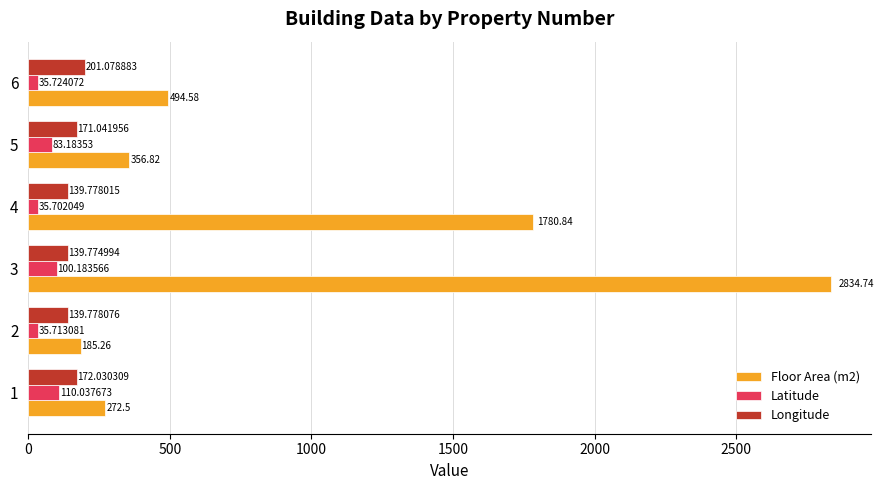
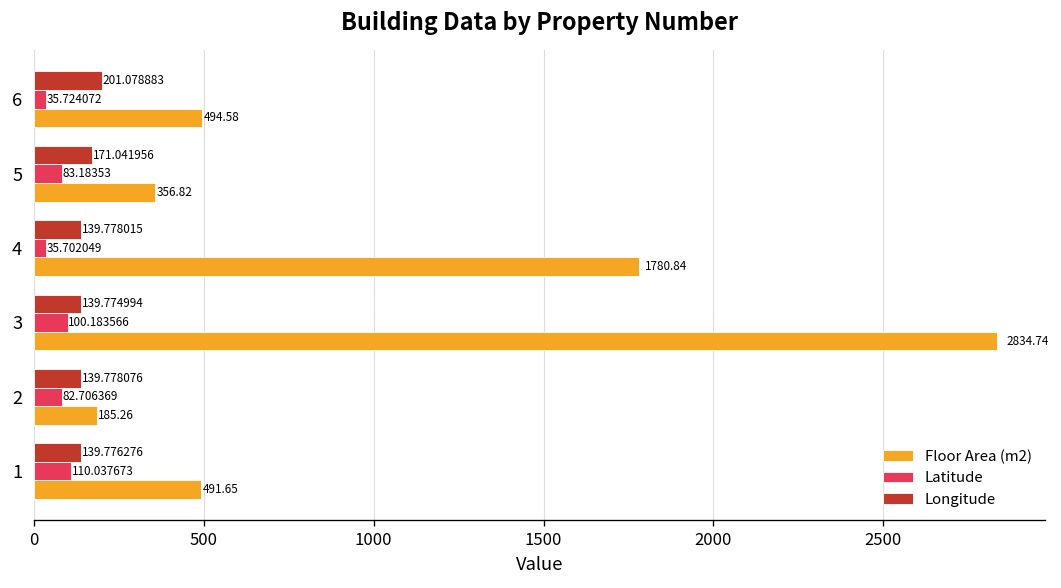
  {
    "Floor Area (m2)": {
      "6": 494.58,
      "5": 356.82,
      "4": 1780.84,
      "3": 2834.74,
      "2": 185.26,
-     "1": 272.5
+     "1": 491.65
    },
    "Latitude": {
      "6": 35.724072,
      "5": 83.18353,
      "4": 35.702049,
      "3": 100.183566,
-     "2": 35.713081,
+     "2": 82.706369,
      "1": 110.037673
    },
    "Longitude": {
      "6": 201.078883,
      "5": 171.041956,
      "4": 139.778015,
      "3": 139.774994,
      "2": 139.778076,
-     "1": 172.030309
+     "1": 139.776276
    }
  }
